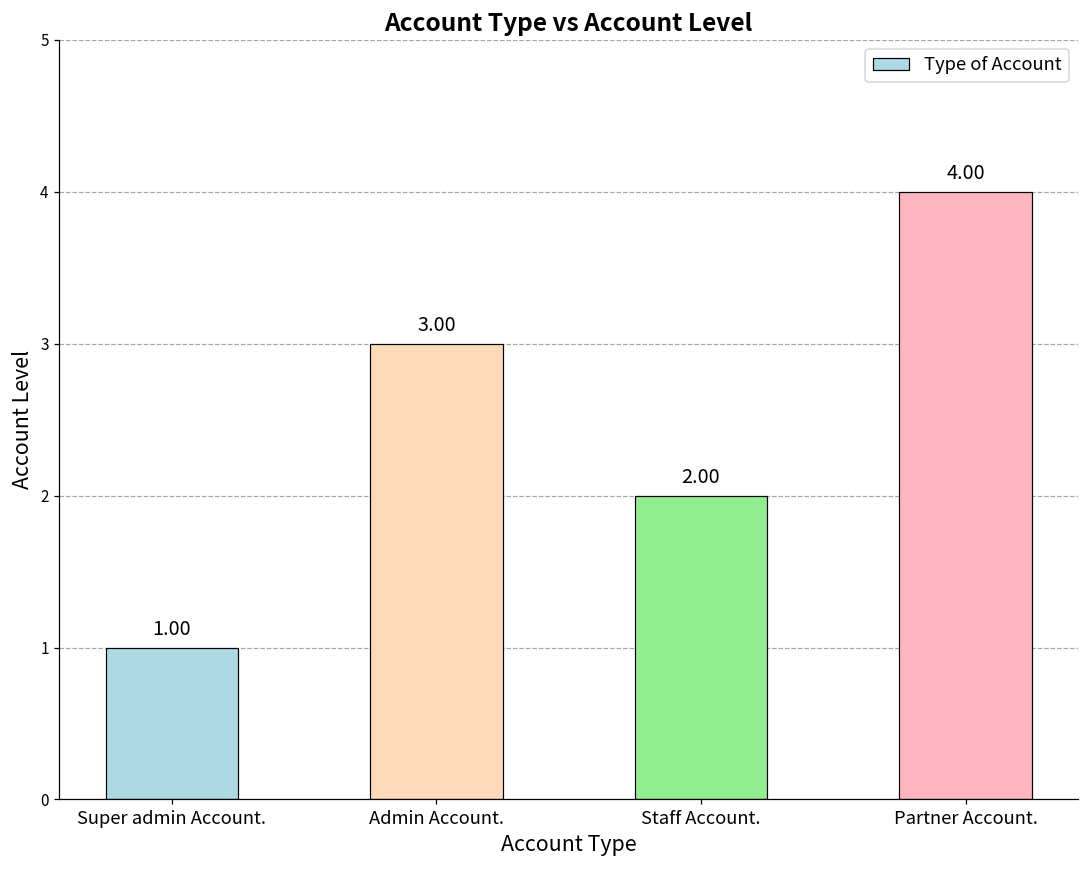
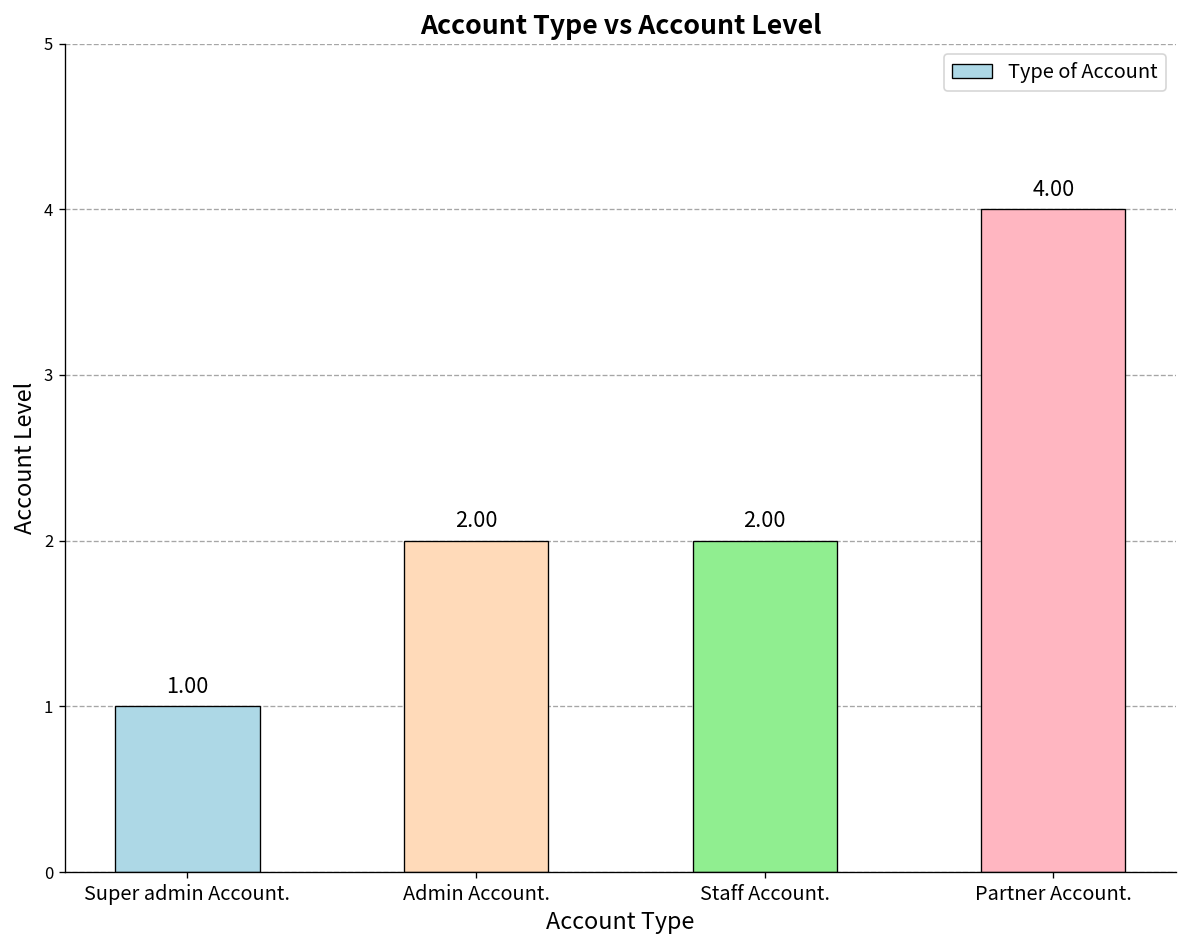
  {
    "Super admin Account.": 1.00,
-   "Admin Account.": 3.00,
+   "Admin Account.": 2.00,
    "Staff Account.": 2.00,
    "Partner Account.": 4.00
  }
